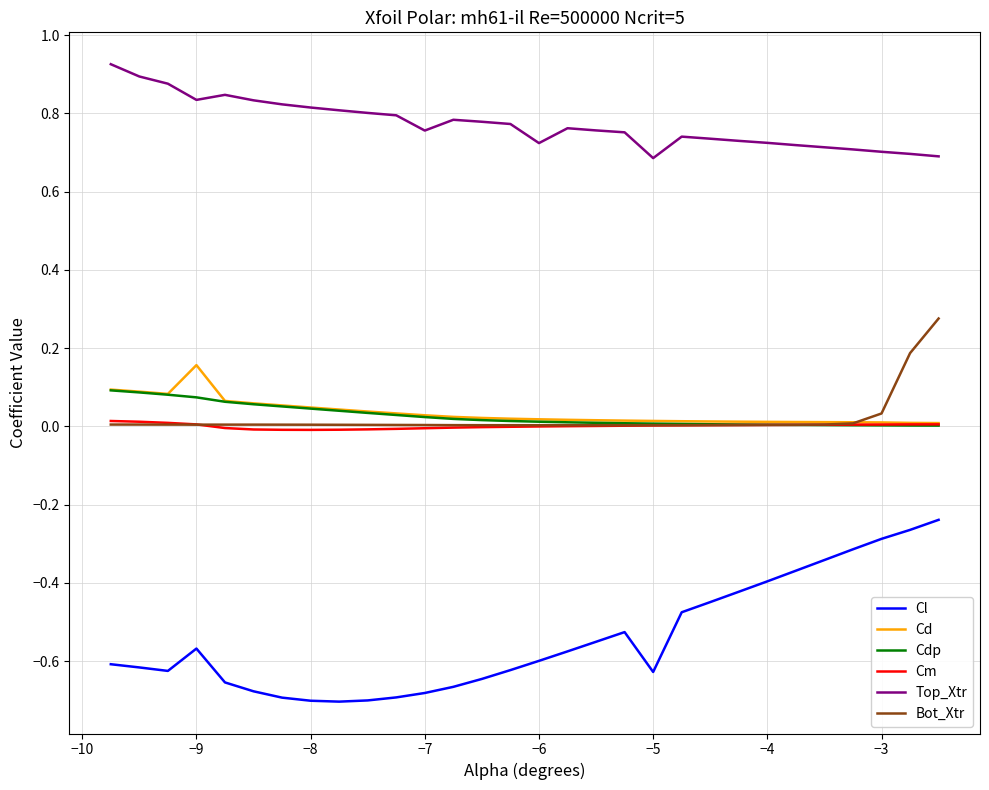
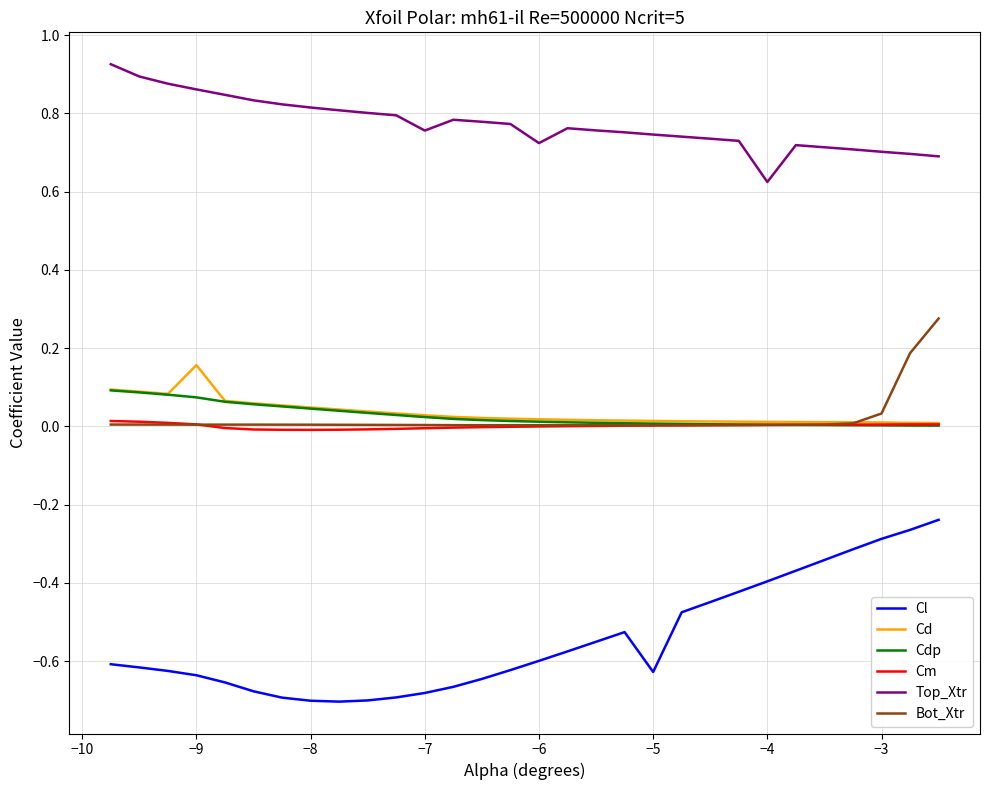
  {
    "Cl": {
-     "−9": -0.57,
+     "−9": -0.64,
      "−8": -0.70,
      "−7": -0.68,
      "−6": -0.60,
      "−5": -0.63,
      "−4": -0.40,
      "−3": -0.29
    },
    "Cd": {
      "−9": 0.16,
      "−5": 0.01,
      "−4": 0.01
    },
    "Cdp": {
      "−9": 0.07
    },
    "Cm": {
      "−8": -0.01,
      "−7": 0.00
    },
    "Top_Xtr": {
-     "−9": 0.83,
+     "−9": 0.86,
      "−8": 0.82,
      "−7": 0.76,
      "−6": 0.72,
-     "−5": 0.69,
-     "−4": 0.72,
+     "−5": 0.75,
+     "−4": 0.62,
      "−3": 0.70
    },
    "Bot_Xtr": {
      "−8": 0.00,
      "−7": 0.00,
      "−3": 0.03
    }
  }
